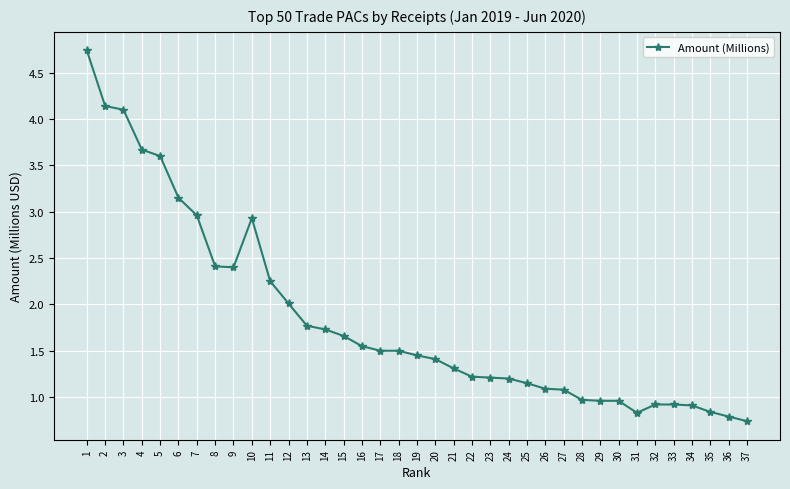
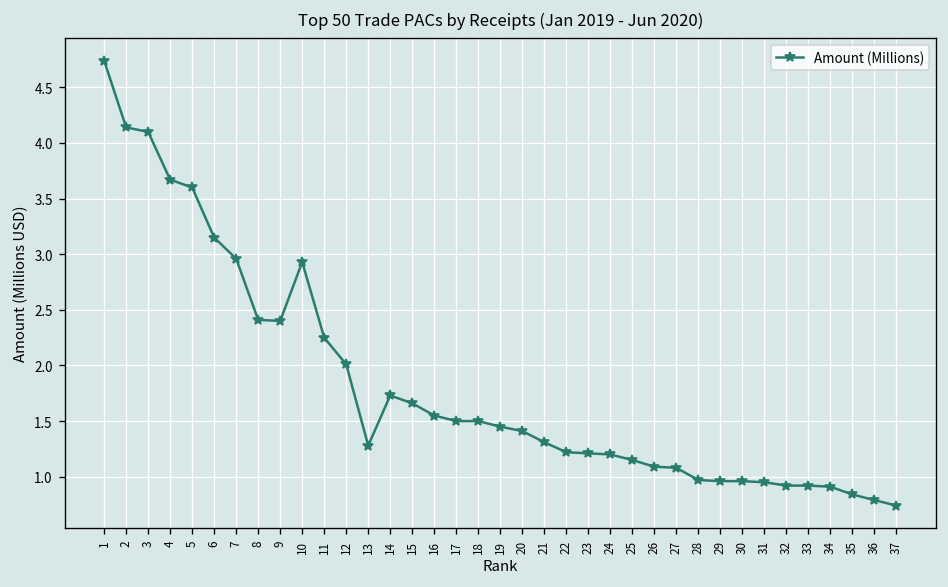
  {
    "1": 4.7,
    "2": 4.1,
    "3": 4.1,
    "4": 3.7,
    "5": 3.6,
    "6": 3.2,
    "7": 3.0,
    "8": 2.4,
    "9": 2.4,
    "10": 2.9,
    "11": 2.3,
    "12": 2.0,
-   "13": 1.8,
+   "13": 1.3,
    "14": 1.7,
    "15": 1.7,
    "16": 1.6,
    "17": 1.5,
    "18": 1.5,
    "19": 1.5,
    "20": 1.4,
    "21": 1.3,
    "22": 1.2,
    "23": 1.2,
    "24": 1.2,
    "25": 1.2,
    "26": 1.1,
    "27": 1.1,
    "28": 1.0,
    "29": 1.0,
    "30": 1.0,
-   "31": 0.8,
+   "31": 1.0,
    "32": 0.9,
    "33": 0.9,
    "34": 0.9,
    "35": 0.8,
    "36": 0.8,
    "37": 0.7
  }
